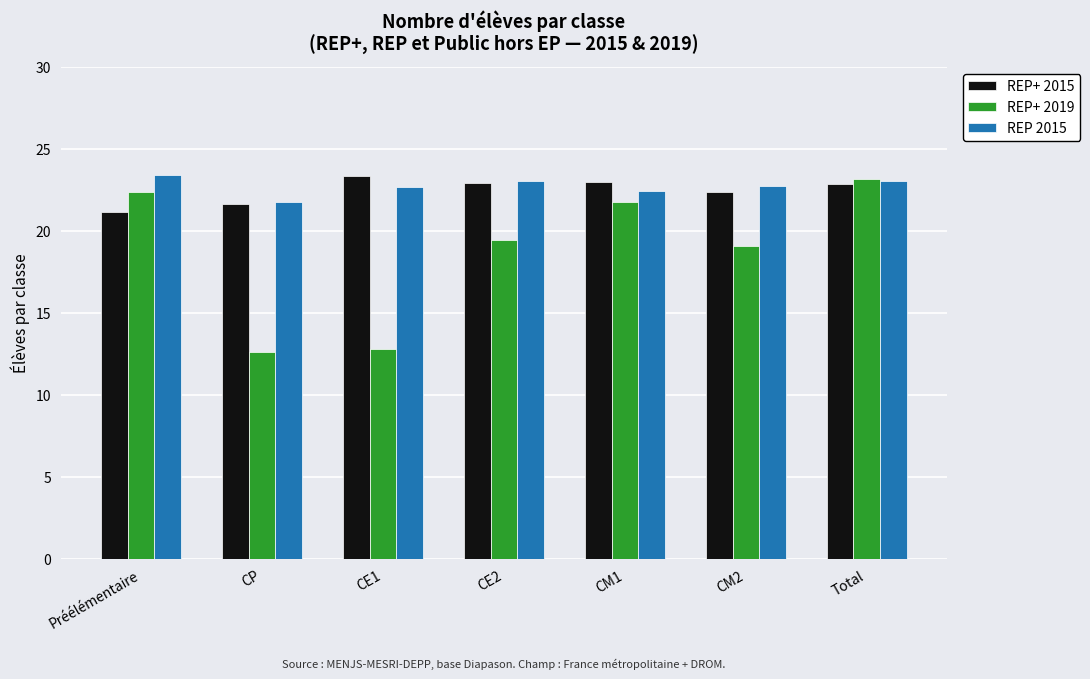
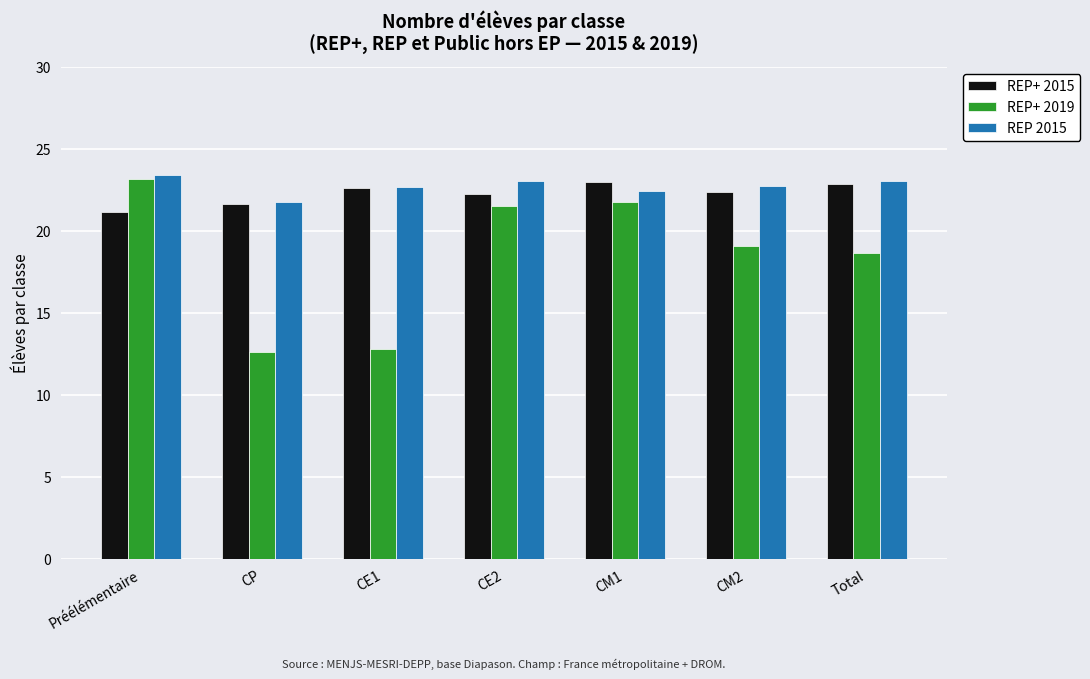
  {
    "REP+ 2015": {
      "Préélémentaire": 21.2,
      "CP": 21.7,
-     "CE1": 23.3,
-     "CE2": 22.9,
+     "CE1": 22.6,
+     "CE2": 22.2,
      "CM1": 23.0,
      "CM2": 22.4,
      "Total": 22.9
    },
    "REP+ 2019": {
-     "Préélémentaire": 22.3,
+     "Préélémentaire": 23.2,
      "CP": 12.6,
      "CE1": 12.8,
-     "CE2": 19.5,
+     "CE2": 21.5,
      "CM1": 21.8,
      "CM2": 19.1,
-     "Total": 23.1
+     "Total": 18.6
    },
    "REP 2015": {
      "Préélémentaire": 23.4,
      "CP": 21.8,
      "CE1": 22.7,
      "CE2": 23.1,
      "CM1": 22.4,
      "CM2": 22.8,
      "Total": 23.0
    }
  }
